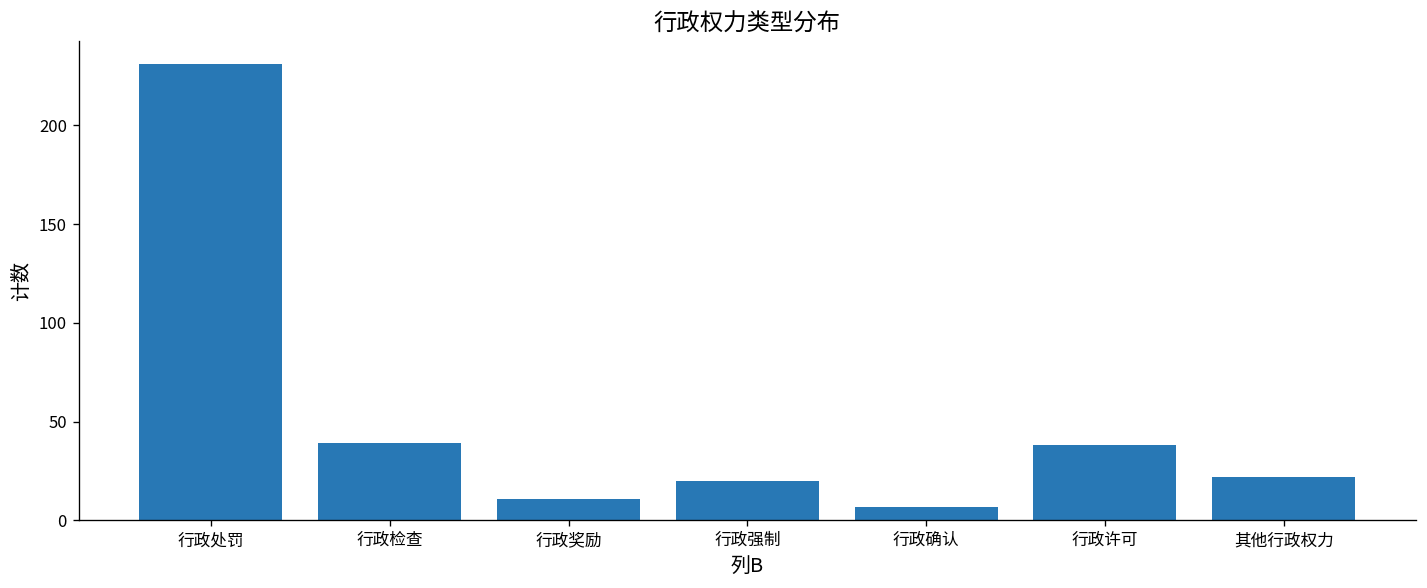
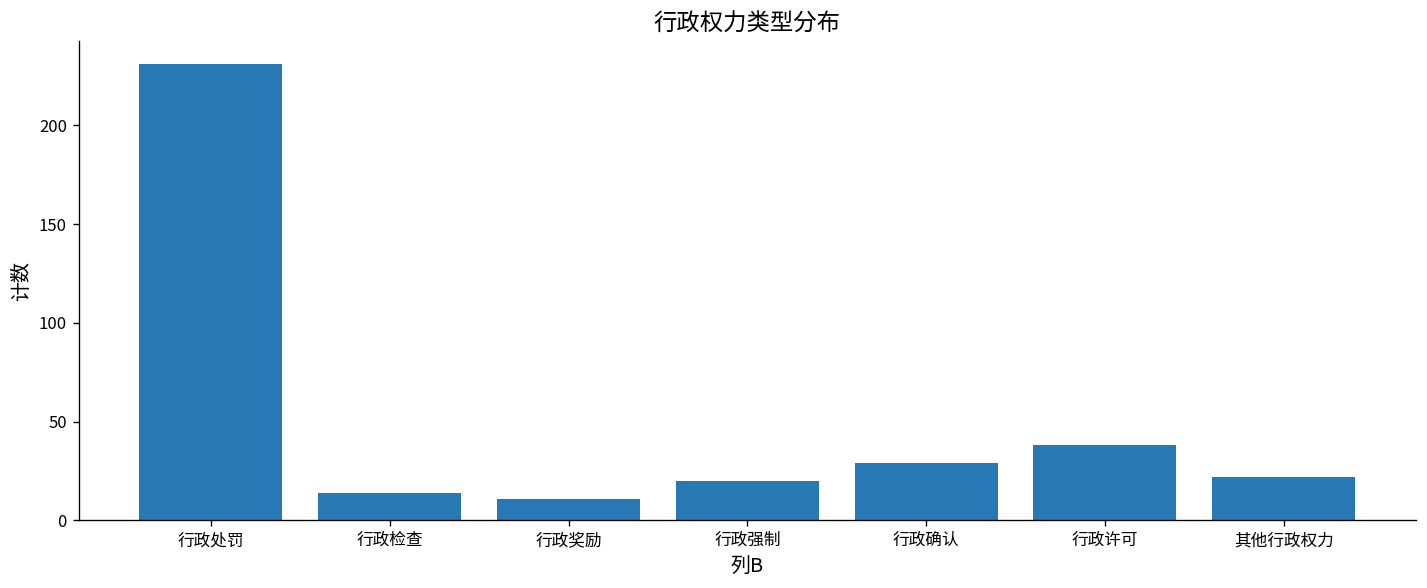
  {
    "行政处罚": 231,
-   "行政检查": 39,
+   "行政检查": 14,
    "行政奖励": 11,
    "行政强制": 20,
-   "行政确认": 7,
+   "行政确认": 29,
    "行政许可": 38,
    "其他行政权力": 22
  }
